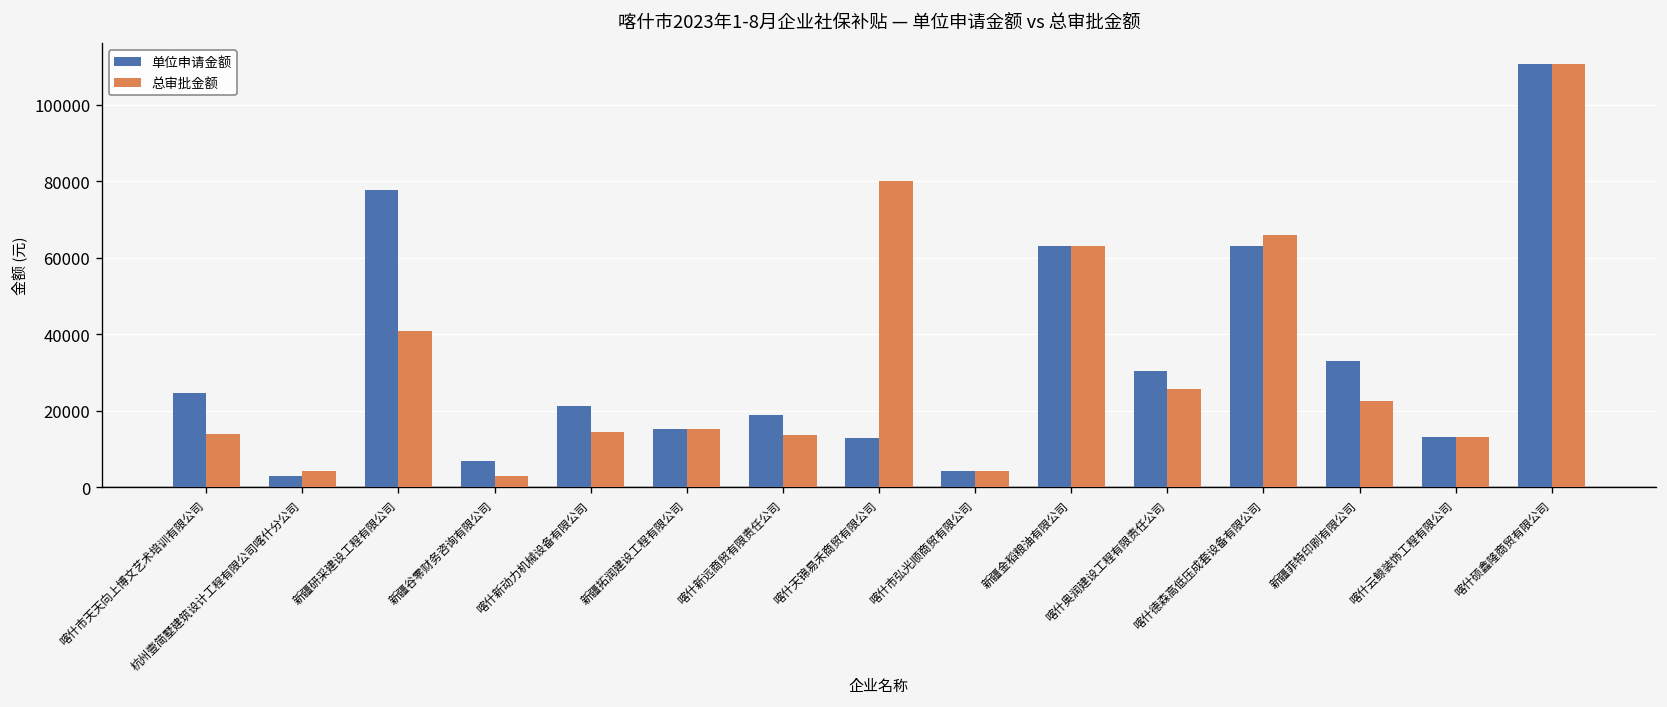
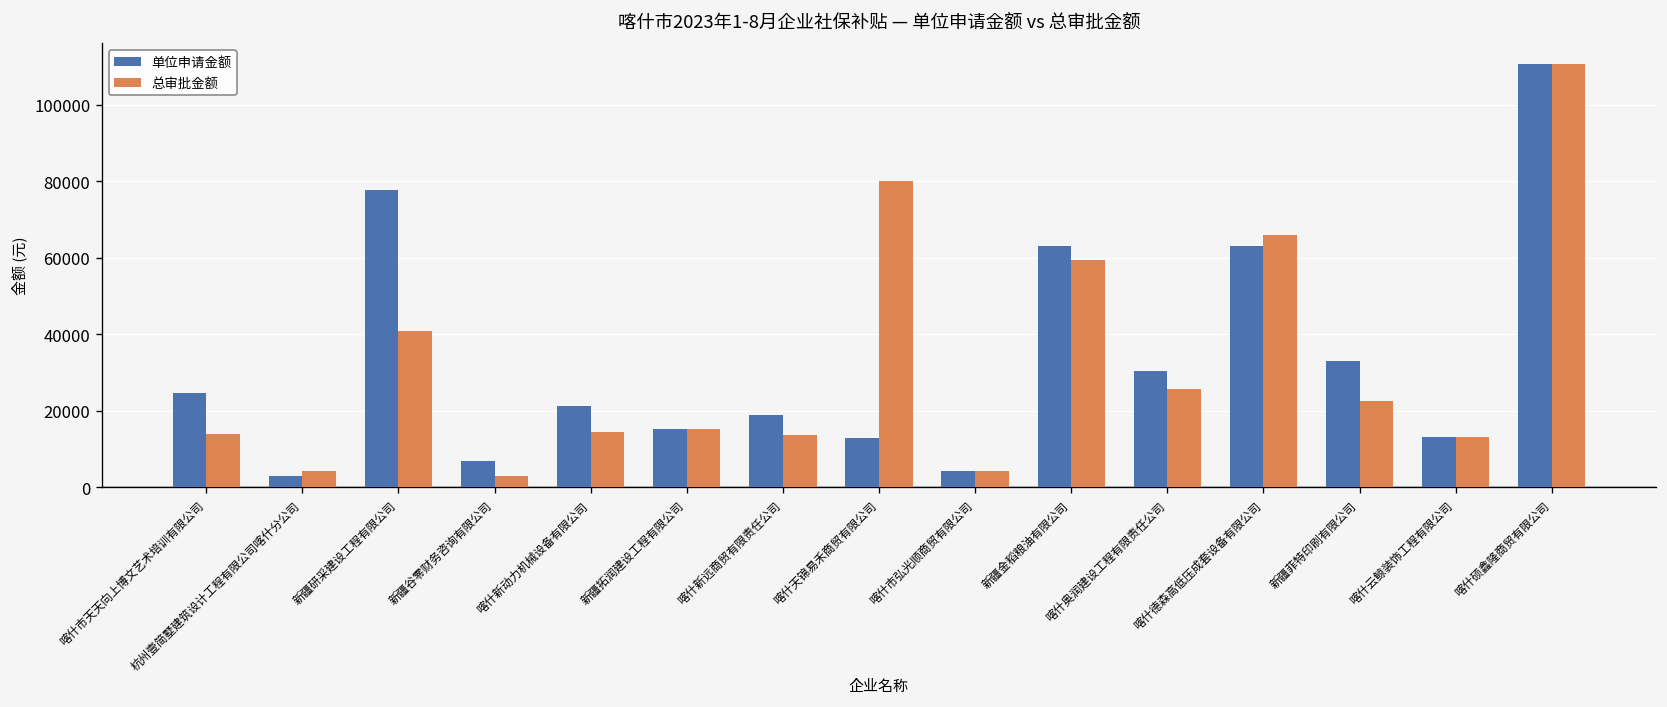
  {
    "单位申请金额": {
      "喀什市天天向上博文艺术培训有限公司": 25000,
      "杭州壹简墅建筑设计工程有限公司喀什分公司": 3000,
      "新疆研采建设工程有限公司": 78000,
      "新疆谷零财务咨询有限公司": 7000,
      "喀什新动力机械设备有限公司": 21000,
      "新疆拓润建设工程有限公司": 15000,
      "喀什新远商贸有限责任公司": 19000,
      "喀什天锦易禾商贸有限公司": 13000,
      "喀什市弘光顺商贸有限公司": 4000,
      "新疆金稻粮油有限公司": 63000,
      "喀什奥润建设工程有限责任公司": 30000,
      "喀什德森高低压成套设备有限公司": 63000,
      "新疆菲特印刷有限公司": 33000,
      "喀什云鲸装饰工程有限公司": 13000,
      "喀什硕鑫隆商贸有限公司": 111000
    },
    "总审批金额": {
      "喀什市天天向上博文艺术培训有限公司": 14000,
      "杭州壹简墅建筑设计工程有限公司喀什分公司": 4000,
      "新疆研采建设工程有限公司": 41000,
      "新疆谷零财务咨询有限公司": 3000,
      "喀什新动力机械设备有限公司": 14000,
      "新疆拓润建设工程有限公司": 15000,
      "喀什新远商贸有限责任公司": 14000,
      "喀什天锦易禾商贸有限公司": 80000,
      "喀什市弘光顺商贸有限公司": 4000,
-     "新疆金稻粮油有限公司": 63000,
+     "新疆金稻粮油有限公司": 59000,
      "喀什奥润建设工程有限责任公司": 26000,
      "喀什德森高低压成套设备有限公司": 66000,
      "新疆菲特印刷有限公司": 23000,
      "喀什云鲸装饰工程有限公司": 13000,
      "喀什硕鑫隆商贸有限公司": 111000
    }
  }
